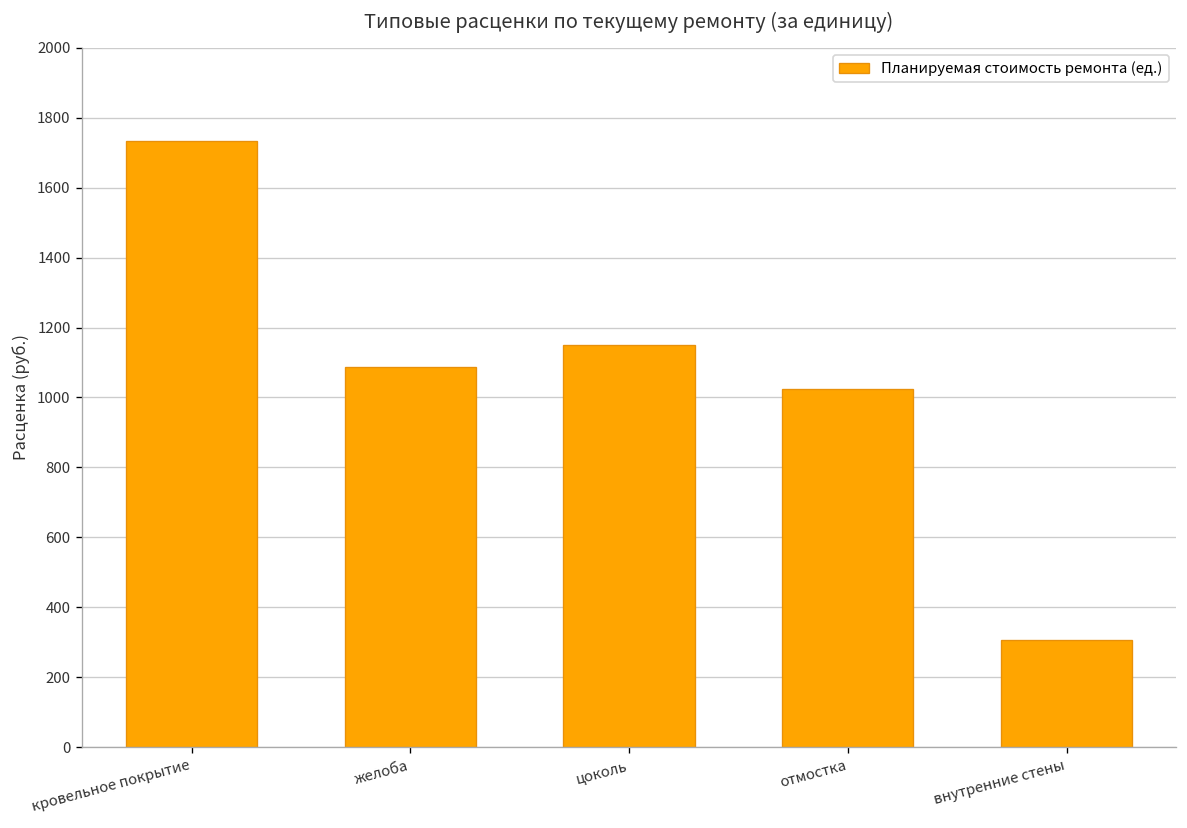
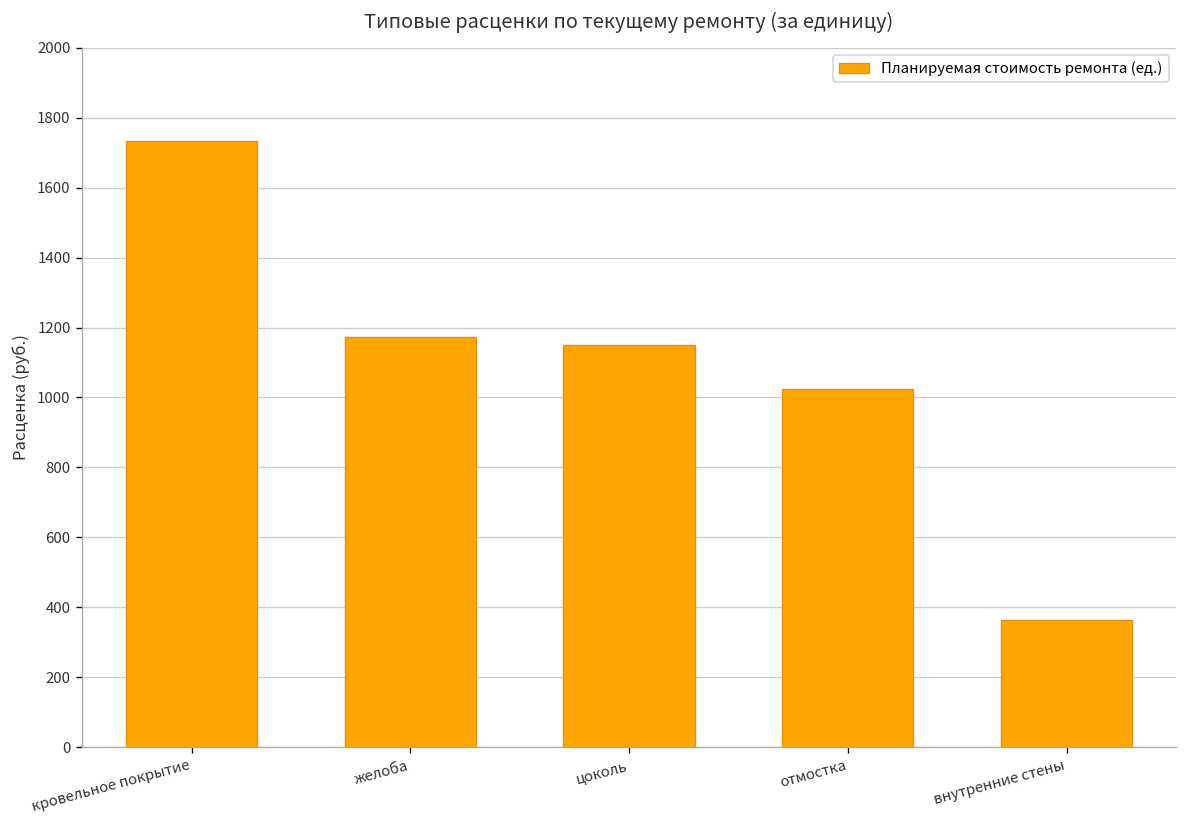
  {
    "кровельное покрытие": 1730,
-   "желоба": 1090,
+   "желоба": 1170,
    "цоколь": 1150,
    "отмостка": 1030,
-   "внутренние стены": 310
+   "внутренние стены": 360
  }
